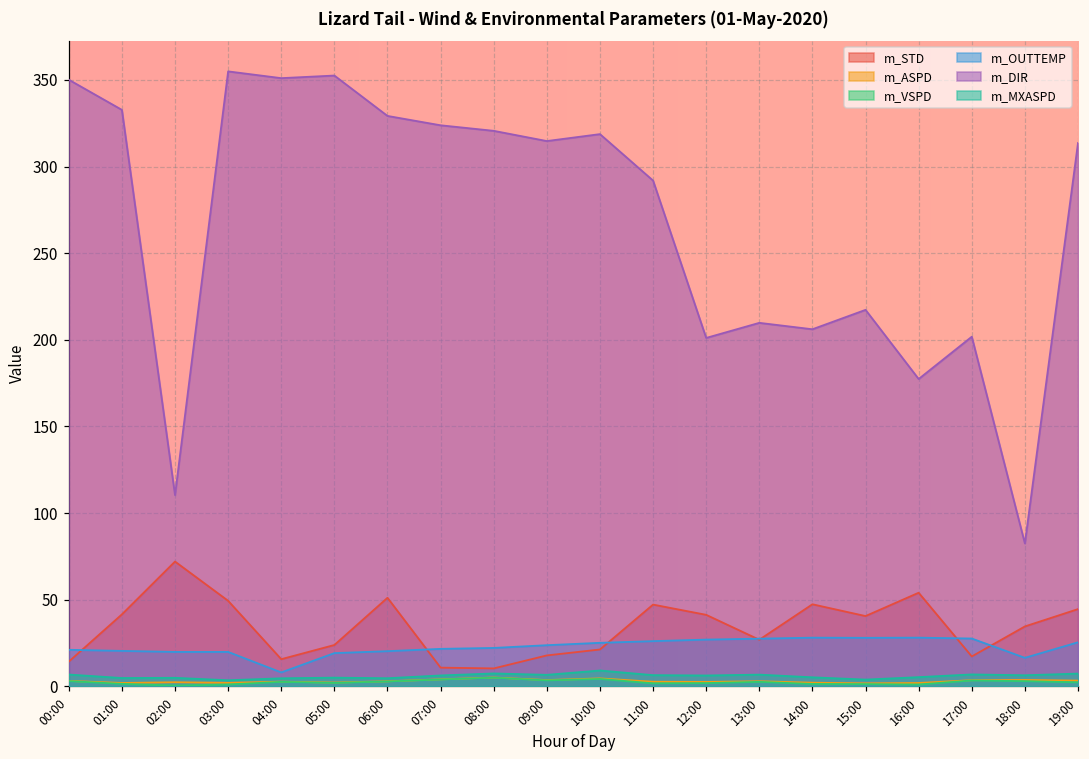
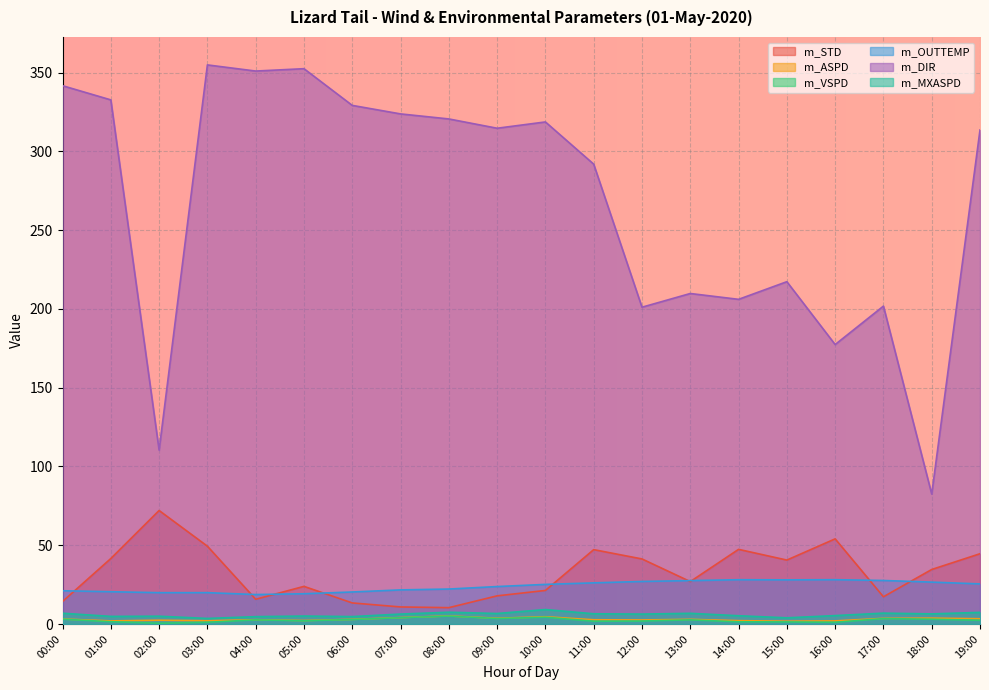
  {
    "m_STD": {
      "00:00": 14,
      "01:00": 42,
      "02:00": 72,
      "03:00": 49,
      "04:00": 16,
      "05:00": 24,
-     "06:00": 51,
+     "06:00": 13,
      "07:00": 11,
      "08:00": 10,
      "09:00": 18,
      "10:00": 21,
      "11:00": 47,
      "12:00": 41,
      "14:00": 47,
      "15:00": 41,
      "16:00": 54,
      "17:00": 17,
      "18:00": 35,
      "19:00": 45
    },
    "m_ASPD": {
      "02:00": 2
    },
    "m_OUTTEMP": {
      "00:00": 21,
      "01:00": 21,
      "02:00": 20,
      "03:00": 20,
-     "04:00": 8,
+     "04:00": 19,
      "05:00": 19,
      "06:00": 20,
      "07:00": 22,
      "08:00": 22,
      "09:00": 24,
      "10:00": 25,
      "11:00": 26,
      "12:00": 27,
      "14:00": 28,
      "15:00": 28,
      "16:00": 28,
      "17:00": 28,
-     "18:00": 17,
+     "18:00": 27,
      "19:00": 25
    },
    "m_DIR": {
-     "00:00": 350,
+     "00:00": 342,
      "01:00": 333,
      "02:00": 110,
      "03:00": 355,
      "04:00": 351,
      "05:00": 353,
      "06:00": 329,
      "07:00": 324,
      "08:00": 321,
      "09:00": 315,
      "10:00": 319,
      "11:00": 292,
      "12:00": 201,
      "13:00": 210,
      "14:00": 206,
      "15:00": 217,
      "16:00": 177,
      "17:00": 202,
      "18:00": 83,
      "19:00": 314
    }
  }
